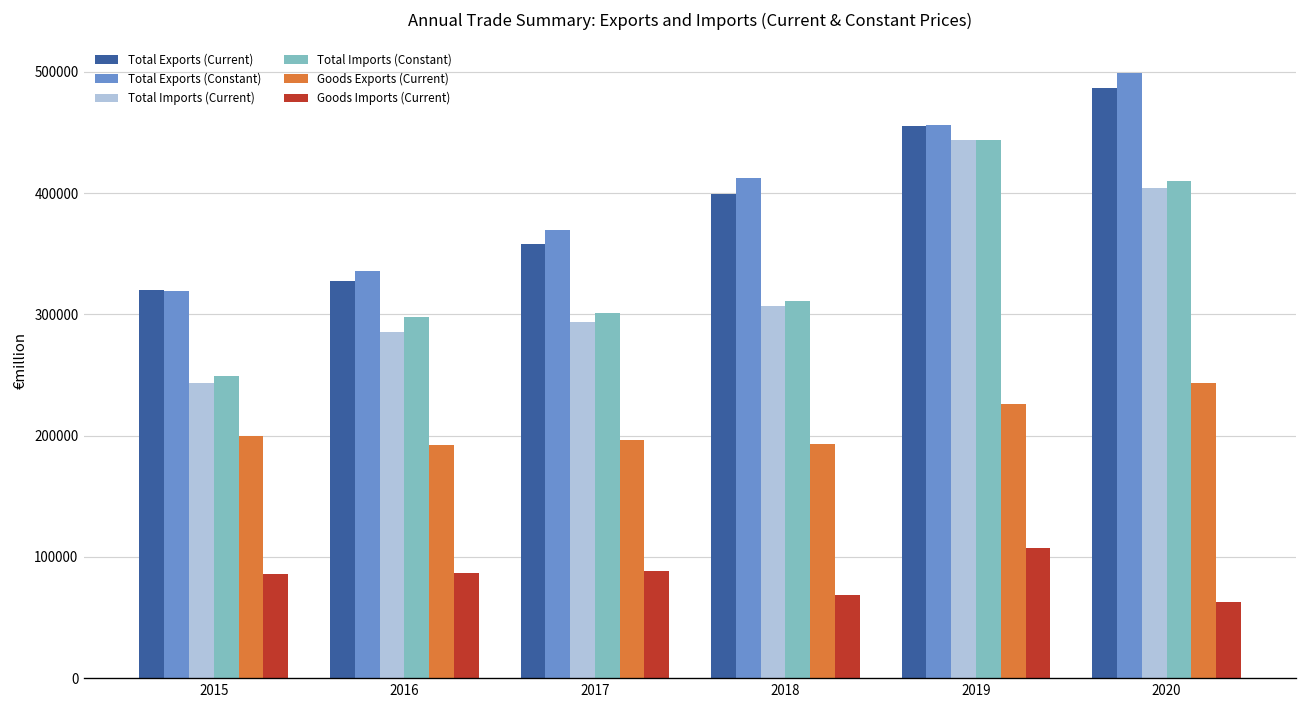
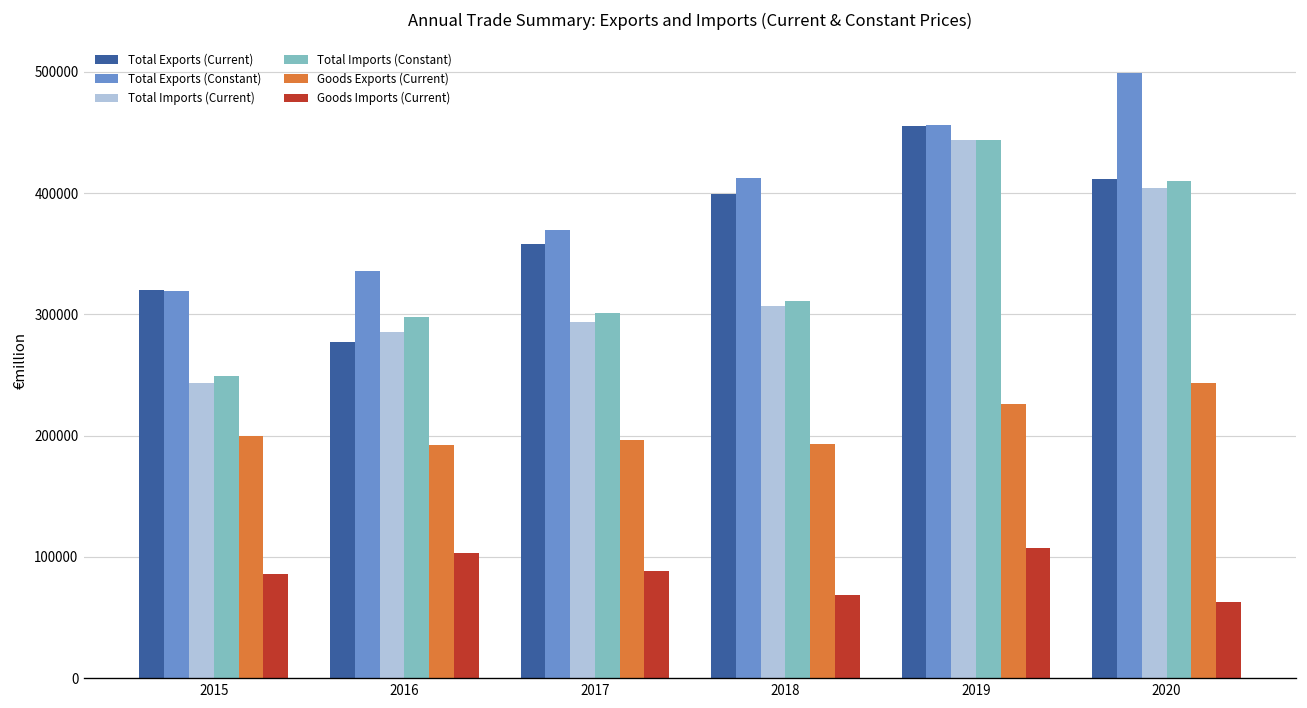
  {
    "Total Exports (Current)": {
      "2015": 320000,
-     "2016": 327000,
+     "2016": 277000,
      "2017": 358000,
      "2018": 400000,
      "2019": 455000,
-     "2020": 487000
+     "2020": 412000
    },
    "Goods Exports (Current)": {
      "2015": 200000,
      "2016": 192000,
      "2017": 197000,
      "2018": 193000,
      "2019": 226000,
      "2020": 244000
    },
    "Goods Imports (Current)": {
      "2015": 86000,
-     "2016": 87000,
+     "2016": 103000,
      "2017": 88000,
      "2018": 68000,
      "2019": 108000,
      "2020": 63000
    }
  }
